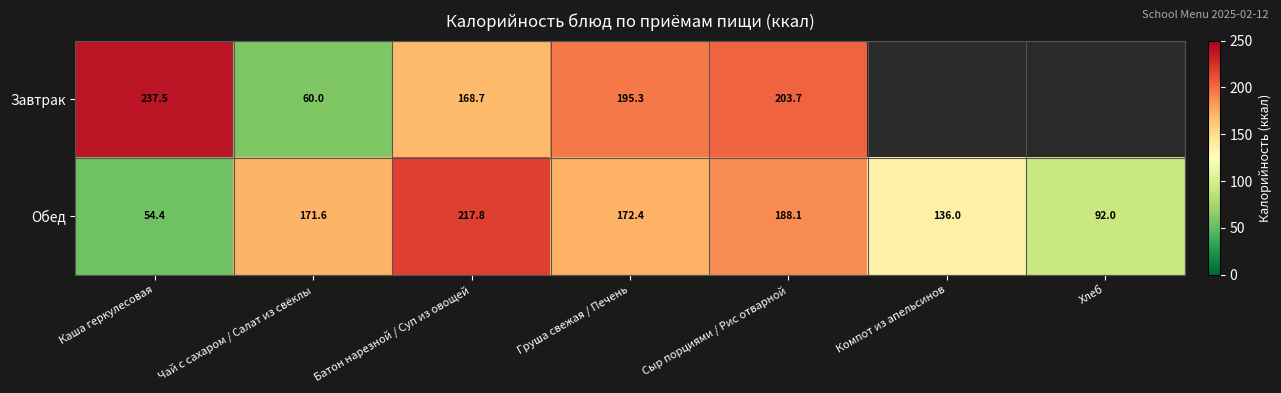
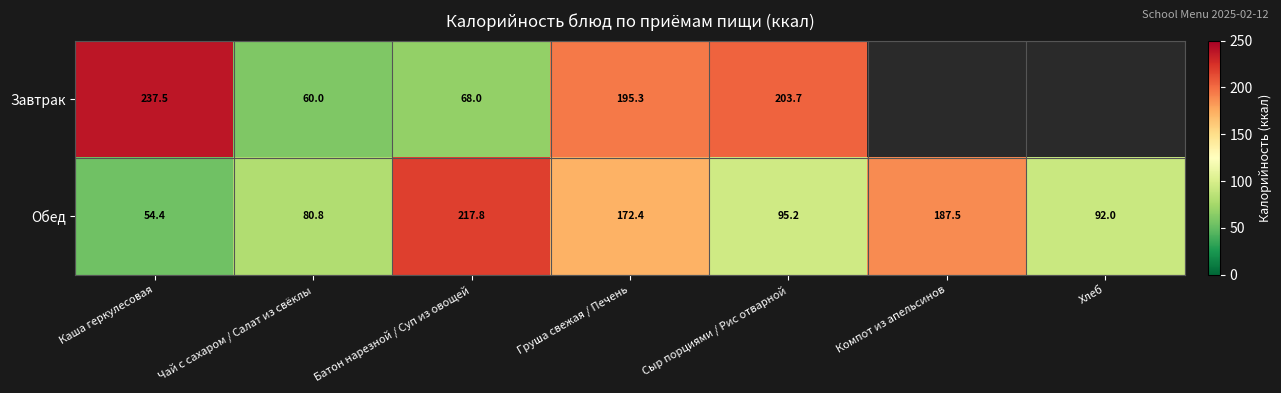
  {
    "Завтрак": {
      "Каша геркулесовая": 237.5,
      "Чай с сахаром / Салат из свёклы": 60.0,
-     "Батон нарезной / Суп из овощей": 168.7,
+     "Батон нарезной / Суп из овощей": 68.0,
      "Груша свежая / Печень": 195.3,
      "Сыр порциями / Рис отварной": 203.7
    },
    "Обед": {
      "Каша геркулесовая": 54.4,
-     "Чай с сахаром / Салат из свёклы": 171.6,
+     "Чай с сахаром / Салат из свёклы": 80.8,
      "Батон нарезной / Суп из овощей": 217.8,
      "Груша свежая / Печень": 172.4,
-     "Сыр порциями / Рис отварной": 188.1,
-     "Компот из апельсинов": 136.0,
+     "Сыр порциями / Рис отварной": 95.2,
+     "Компот из апельсинов": 187.5,
      "Хлеб": 92.0
    }
  }
